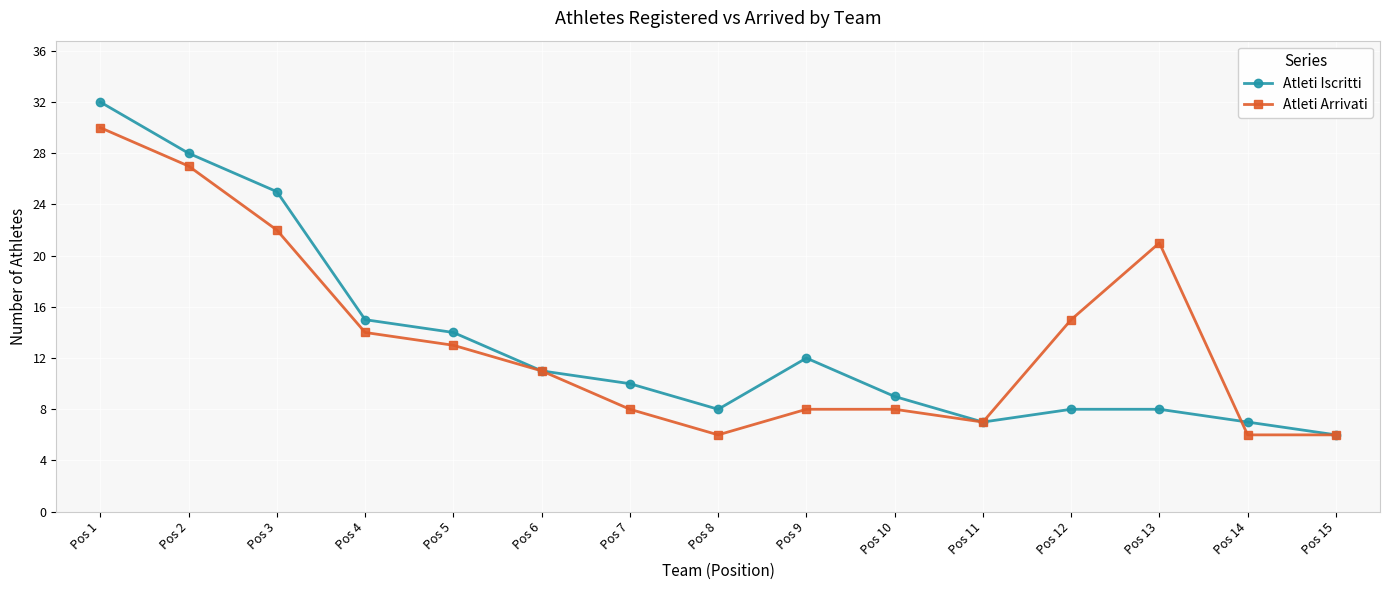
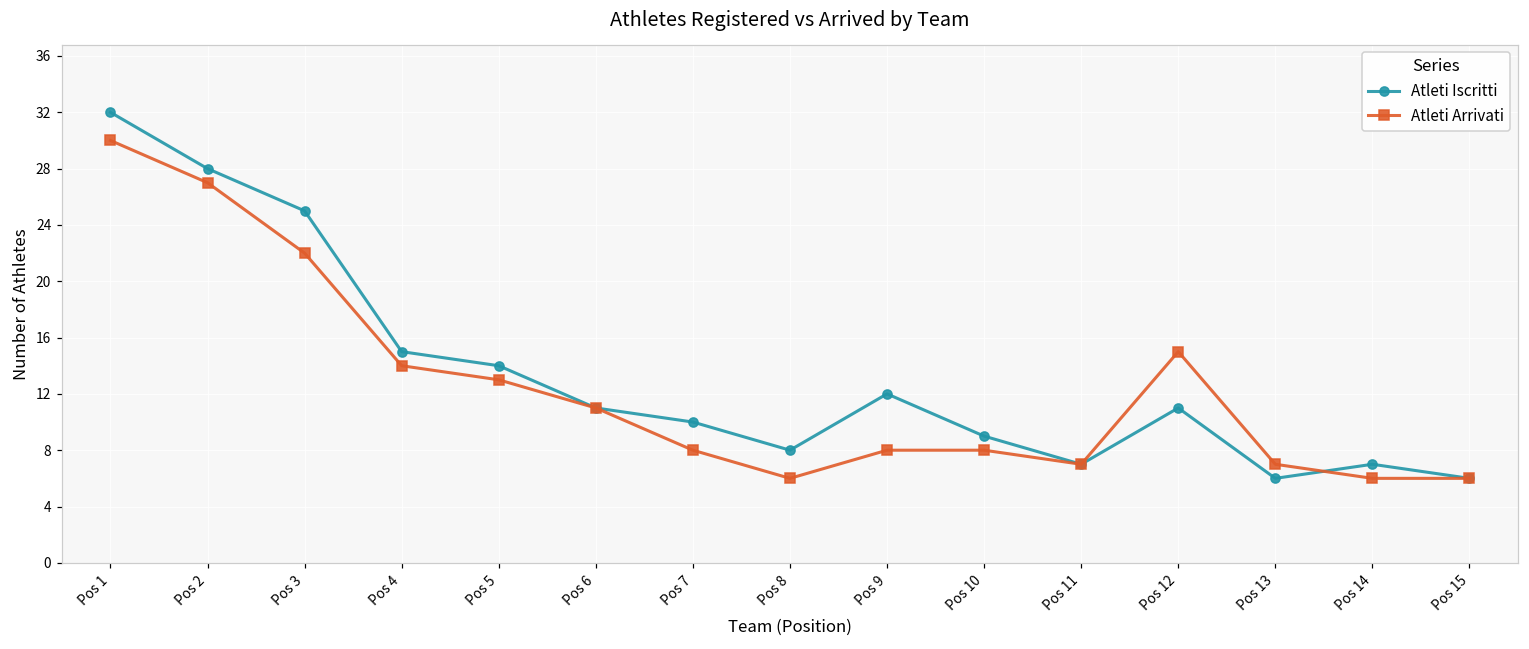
  {
    "Atleti Iscritti": {
      "Pos 1": 32,
      "Pos 2": 28,
      "Pos 3": 25,
      "Pos 4": 15,
      "Pos 5": 14,
      "Pos 7": 10,
      "Pos 8": 8,
      "Pos 9": 12,
      "Pos 10": 9,
-     "Pos 12": 8,
-     "Pos 13": 8,
+     "Pos 12": 11,
+     "Pos 13": 6,
      "Pos 14": 7
    },
    "Atleti Arrivati": {
      "Pos 1": 30,
      "Pos 2": 27,
      "Pos 3": 22,
      "Pos 4": 14,
      "Pos 5": 13,
      "Pos 7": 8,
      "Pos 8": 6,
      "Pos 9": 8,
      "Pos 10": 8,
      "Pos 12": 15,
-     "Pos 13": 21,
+     "Pos 13": 7,
      "Pos 14": 6
    }
  }
